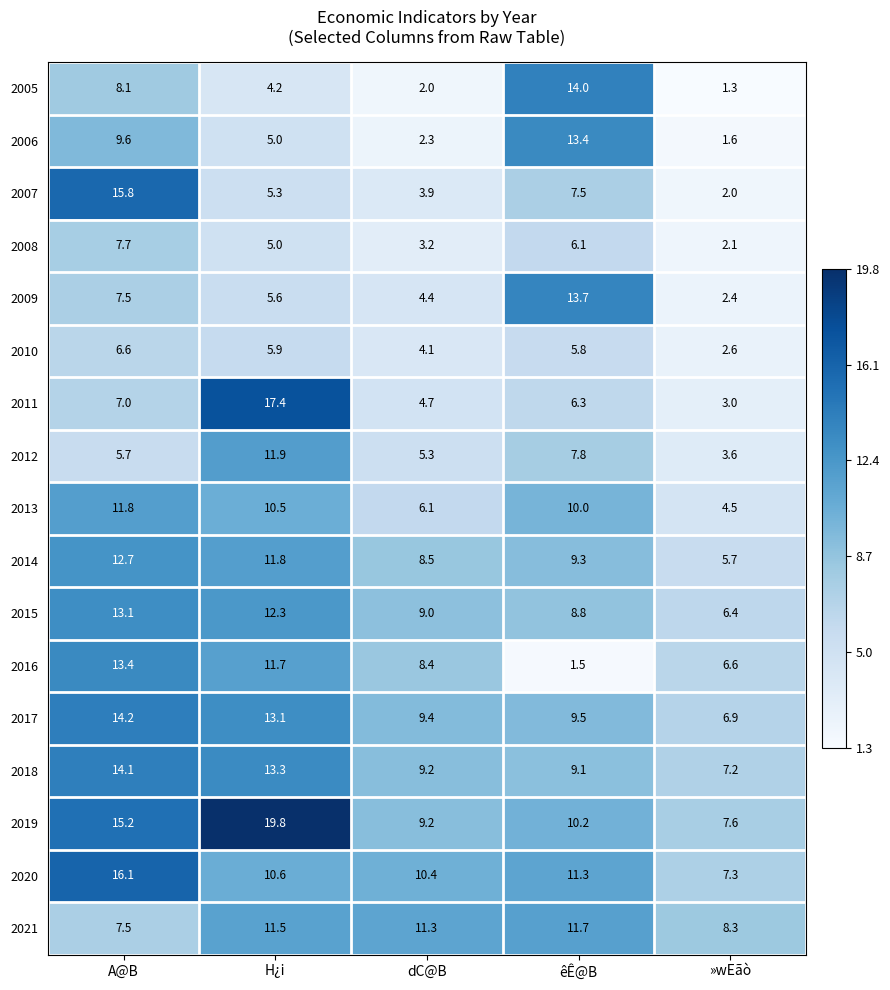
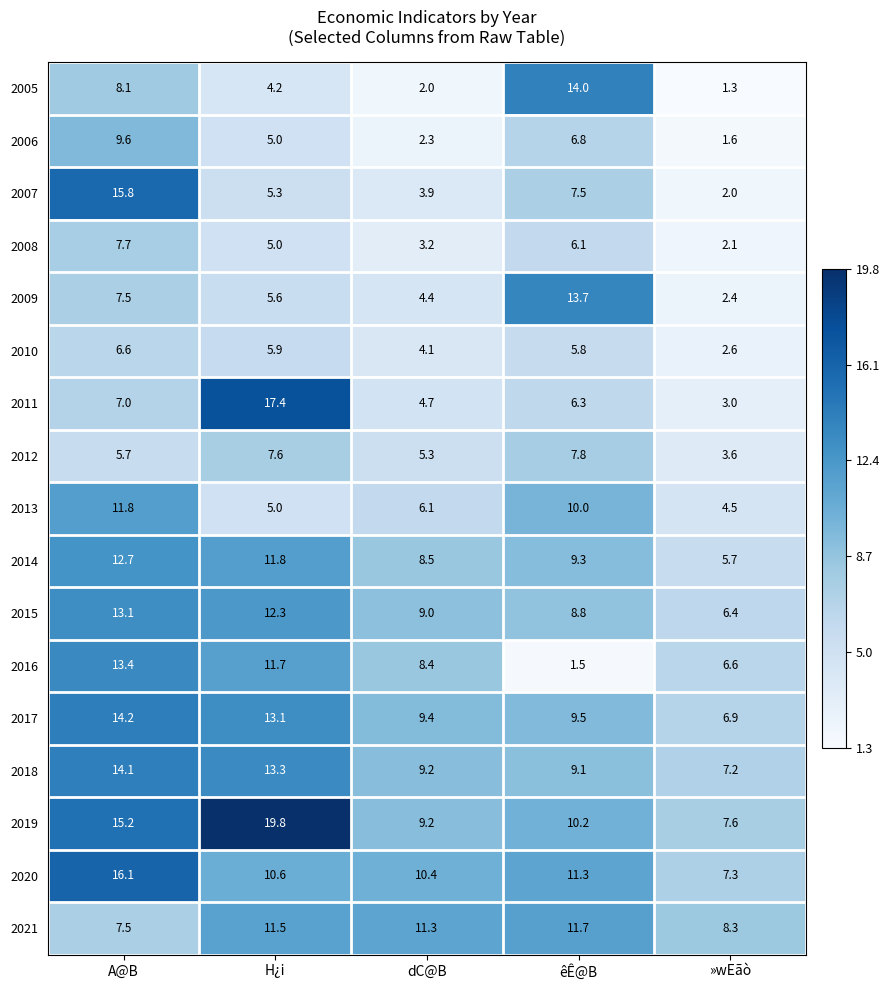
  {
    "2005": {
      "A@B": 8.1,
      "H¿i": 4.2,
      "dC@B": 2.0,
      "êÊ@B": 14.0,
      "»wEãò": 1.3
    },
    "2006": {
      "A@B": 9.6,
      "H¿i": 5.0,
      "dC@B": 2.3,
-     "êÊ@B": 13.4,
+     "êÊ@B": 6.8,
      "»wEãò": 1.6
    },
    "2007": {
      "A@B": 15.8,
      "H¿i": 5.3,
      "dC@B": 3.9,
      "êÊ@B": 7.5,
      "»wEãò": 2.0
    },
    "2008": {
      "A@B": 7.7,
      "H¿i": 5.0,
      "dC@B": 3.2,
      "êÊ@B": 6.1,
      "»wEãò": 2.1
    },
    "2009": {
      "A@B": 7.5,
      "H¿i": 5.6,
      "dC@B": 4.4,
      "êÊ@B": 13.7,
      "»wEãò": 2.4
    },
    "2010": {
      "A@B": 6.6,
      "H¿i": 5.9,
      "dC@B": 4.1,
      "êÊ@B": 5.8,
      "»wEãò": 2.6
    },
    "2011": {
      "A@B": 7.0,
      "H¿i": 17.4,
      "dC@B": 4.7,
      "êÊ@B": 6.3,
      "»wEãò": 3.0
    },
    "2012": {
      "A@B": 5.7,
-     "H¿i": 11.9,
+     "H¿i": 7.6,
      "dC@B": 5.3,
      "êÊ@B": 7.8,
      "»wEãò": 3.6
    },
    "2013": {
      "A@B": 11.8,
-     "H¿i": 10.5,
+     "H¿i": 5.0,
      "dC@B": 6.1,
      "êÊ@B": 10.0,
      "»wEãò": 4.5
    },
    "2014": {
      "A@B": 12.7,
      "H¿i": 11.8,
      "dC@B": 8.5,
      "êÊ@B": 9.3,
      "»wEãò": 5.7
    },
    "2015": {
      "A@B": 13.1,
      "H¿i": 12.3,
      "dC@B": 9.0,
      "êÊ@B": 8.8,
      "»wEãò": 6.4
    },
    "2016": {
      "A@B": 13.4,
      "H¿i": 11.7,
      "dC@B": 8.4,
      "êÊ@B": 1.5,
      "»wEãò": 6.6
    },
    "2017": {
      "A@B": 14.2,
      "H¿i": 13.1,
      "dC@B": 9.4,
      "êÊ@B": 9.5,
      "»wEãò": 6.9
    },
    "2018": {
      "A@B": 14.1,
      "H¿i": 13.3,
      "dC@B": 9.2,
      "êÊ@B": 9.1,
      "»wEãò": 7.2
    },
    "2019": {
      "A@B": 15.2,
      "H¿i": 19.8,
      "dC@B": 9.2,
      "êÊ@B": 10.2,
      "»wEãò": 7.6
    },
    "2020": {
      "A@B": 16.1,
      "H¿i": 10.6,
      "dC@B": 10.4,
      "êÊ@B": 11.3,
      "»wEãò": 7.3
    },
    "2021": {
      "A@B": 7.5,
      "H¿i": 11.5,
      "dC@B": 11.3,
      "êÊ@B": 11.7,
      "»wEãò": 8.3
    }
  }
